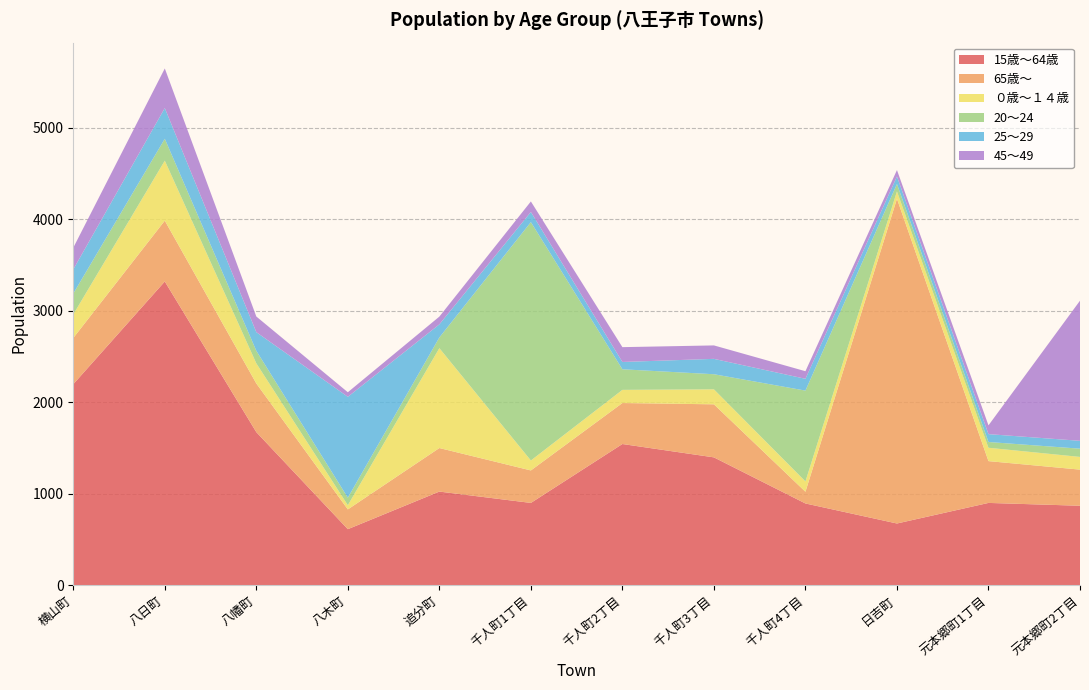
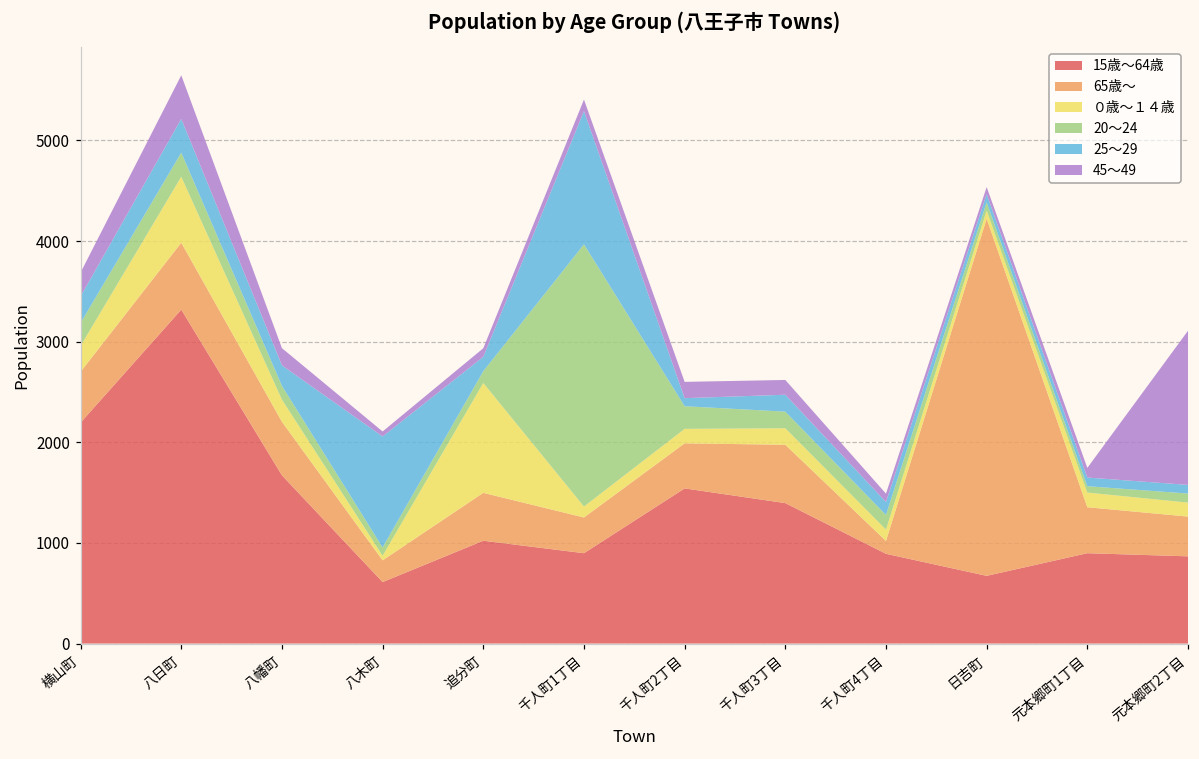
  {
    "15歳～64歳": {
      "横山町": 2200,
      "八日町": 3300,
      "八幡町": 1700,
      "八木町": 600,
      "追分町": 1000,
      "千人町1丁目": 900,
      "千人町2丁目": 1500,
      "千人町3丁目": 1400,
      "千人町4丁目": 900,
      "日吉町": 700,
      "元本郷町1丁目": 900,
      "元本郷町2丁目": 900
    },
    "65歳～": {
      "横山町": 500,
      "八日町": 700,
      "八幡町": 500,
      "八木町": 200,
      "追分町": 500,
      "千人町1丁目": 400,
      "千人町2丁目": 400,
      "千人町3丁目": 600,
      "千人町4丁目": 100,
      "日吉町": 3600,
      "元本郷町1丁目": 500,
      "元本郷町2丁目": 400
    },
    "０歳～１４歳": {
      "横山町": 300,
      "八日町": 700,
      "八幡町": 200,
      "八木町": 0,
      "追分町": 1100,
      "千人町1丁目": 100,
      "千人町2丁目": 100,
      "千人町3丁目": 200,
      "千人町4丁目": 100,
      "日吉町": 100,
      "元本郷町1丁目": 100,
      "元本郷町2丁目": 100
    },
    "20～24": {
      "横山町": 200,
      "八日町": 200,
      "八幡町": 100,
      "八木町": 100,
      "追分町": 100,
      "千人町1丁目": 2600,
      "千人町2丁目": 200,
      "千人町3丁目": 200,
-     "千人町4丁目": 1000,
+     "千人町4丁目": 100,
      "日吉町": 100,
      "元本郷町1丁目": 100,
      "元本郷町2丁目": 100
    },
    "25～29": {
      "横山町": 300,
      "八日町": 300,
      "八幡町": 200,
      "八木町": 1100,
      "追分町": 100,
-     "千人町1丁目": 100,
+     "千人町1丁目": 1300,
      "千人町2丁目": 100,
      "千人町3丁目": 200,
      "千人町4丁目": 100,
      "日吉町": 100,
      "元本郷町1丁目": 100,
      "元本郷町2丁目": 100
    },
    "45～49": {
      "横山町": 200,
      "八日町": 400,
      "八幡町": 200,
      "八木町": 100,
      "追分町": 100,
      "千人町1丁目": 100,
      "千人町2丁目": 200,
      "千人町3丁目": 100,
      "千人町4丁目": 100,
      "日吉町": 100,
      "元本郷町1丁目": 100,
      "元本郷町2丁目": 1500
    }
  }
